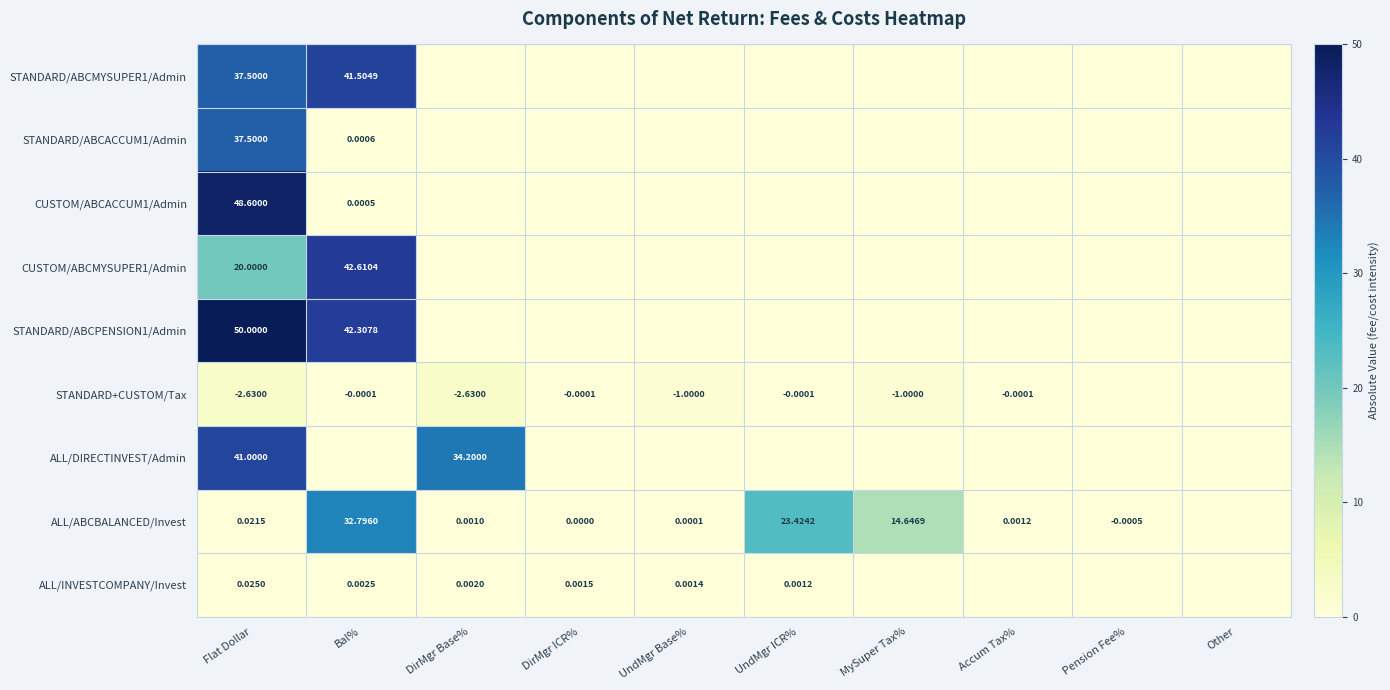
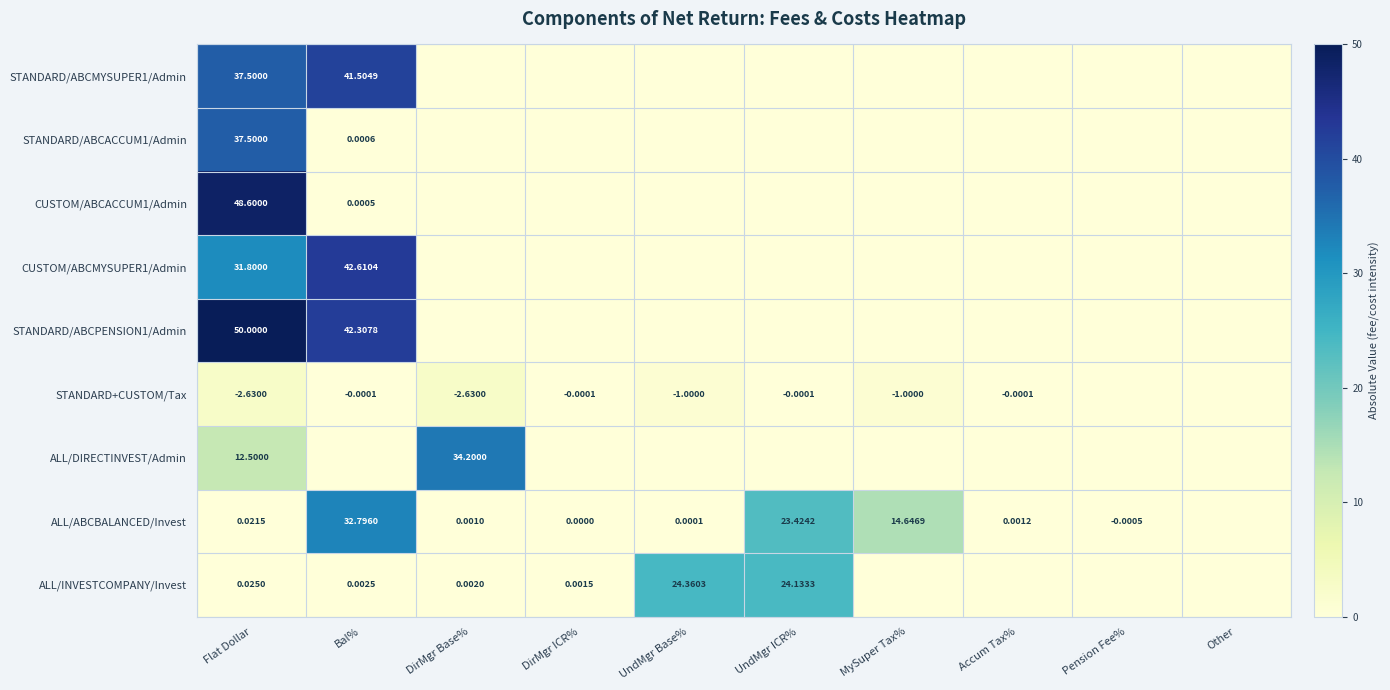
  {
    "STANDARD/ABCMYSUPER1/Admin": {
      "Flat Dollar": 37.5000,
      "Bal%": 41.5049
    },
    "STANDARD/ABCACCUM1/Admin": {
      "Flat Dollar": 37.5000,
      "Bal%": 0.0006
    },
    "CUSTOM/ABCACCUM1/Admin": {
      "Flat Dollar": 48.6000,
      "Bal%": 0.0005
    },
    "CUSTOM/ABCMYSUPER1/Admin": {
-     "Flat Dollar": 20.0000,
+     "Flat Dollar": 31.8000,
      "Bal%": 42.6104
    },
    "STANDARD/ABCPENSION1/Admin": {
      "Flat Dollar": 50.0000,
      "Bal%": 42.3078
    },
    "STANDARD+CUSTOM/Tax": {
      "Flat Dollar": -2.6300,
      "Bal%": -0.0001,
      "DirMgr Base%": -2.6300,
      "DirMgr ICR%": -0.0001,
      "UndMgr Base%": -1.0000,
      "UndMgr ICR%": -0.0001,
      "MySuper Tax%": -1.0000,
      "Accum Tax%": -0.0001
    },
    "ALL/DIRECTINVEST/Admin": {
-     "Flat Dollar": 41.0000,
+     "Flat Dollar": 12.5000,
      "DirMgr Base%": 34.2000
    },
    "ALL/ABCBALANCED/Invest": {
      "Flat Dollar": 0.0215,
      "Bal%": 32.7960,
      "DirMgr Base%": 0.0010,
      "DirMgr ICR%": 0.0000,
      "UndMgr Base%": 0.0001,
      "UndMgr ICR%": 23.4242,
      "MySuper Tax%": 14.6469,
      "Accum Tax%": 0.0012,
      "Pension Fee%": -0.0005
    },
    "ALL/INVESTCOMPANY/Invest": {
      "Flat Dollar": 0.0250,
      "Bal%": 0.0025,
      "DirMgr Base%": 0.0020,
      "DirMgr ICR%": 0.0015,
-     "UndMgr Base%": 0.0014,
-     "UndMgr ICR%": 0.0012
+     "UndMgr Base%": 24.3603,
+     "UndMgr ICR%": 24.1333
    }
  }
